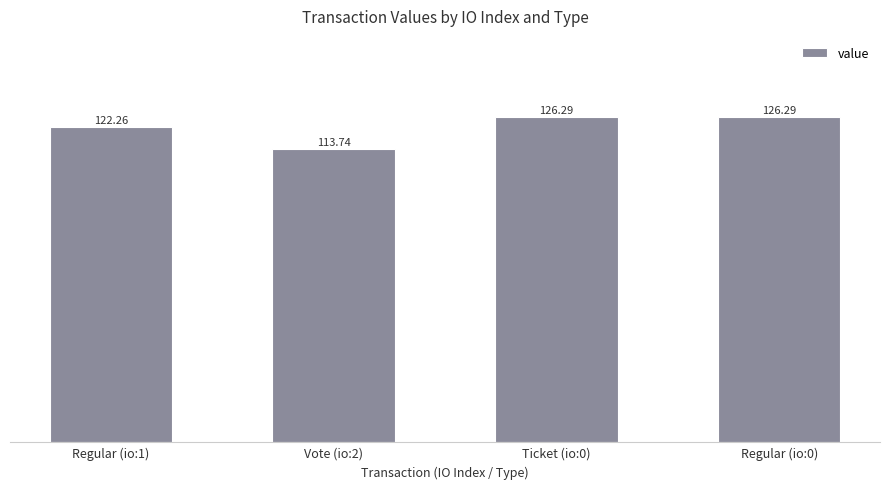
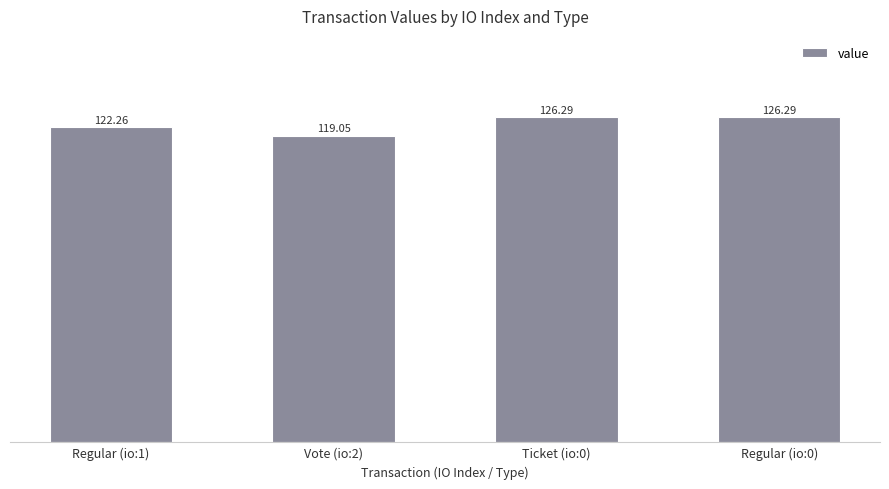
  {
    "Regular (io:1)": 122.26,
-   "Vote (io:2)": 113.74,
+   "Vote (io:2)": 119.05,
    "Ticket (io:0)": 126.29,
    "Regular (io:0)": 126.29
  }
